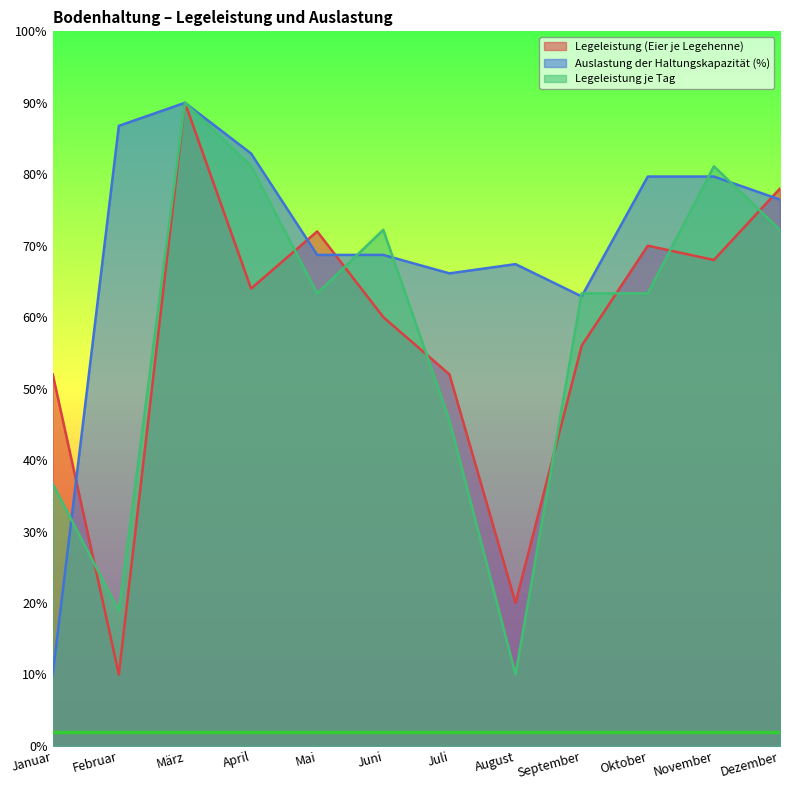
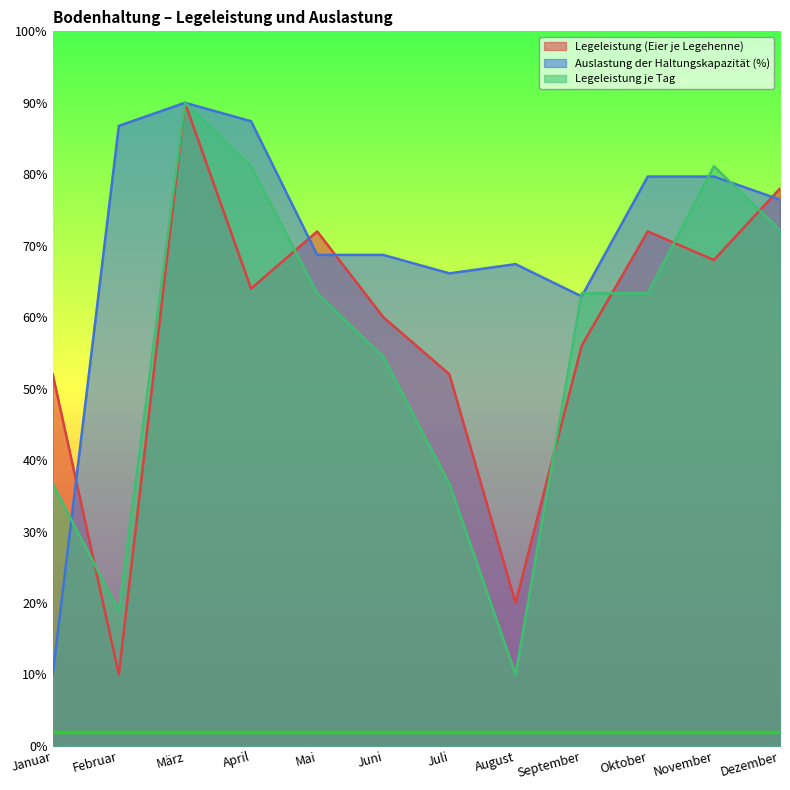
  {
    "Legeleistung (Eier je Legehenne)": {
      "Januar": "52%",
      "Februar": "10%",
      "April": "64%",
      "Mai": "72%",
      "Juni": "60%",
      "Juli": "52%",
      "August": "20%",
      "September": "56%",
-     "Oktober": "70%",
+     "Oktober": "72%",
      "November": "68%",
      "Dezember": "78%"
    },
    "Auslastung der Haltungskapazität (%)": {
      "Januar": "10%",
      "Februar": "87%",
-     "April": "83%",
+     "April": "87%",
      "Mai": "69%",
      "Juni": "69%",
      "Juli": "66%",
      "August": "67%",
      "September": "63%",
      "Oktober": "80%",
      "November": "80%",
      "Dezember": "76%"
    },
    "Legeleistung je Tag": {
      "Januar": "37%",
      "Februar": "19%",
      "April": "81%",
      "Mai": "63%",
-     "Juni": "72%",
-     "Juli": "46%",
+     "Juni": "54%",
+     "Juli": "37%",
      "August": "10%",
      "September": "63%",
      "Oktober": "63%",
      "November": "81%",
      "Dezember": "72%"
    }
  }
